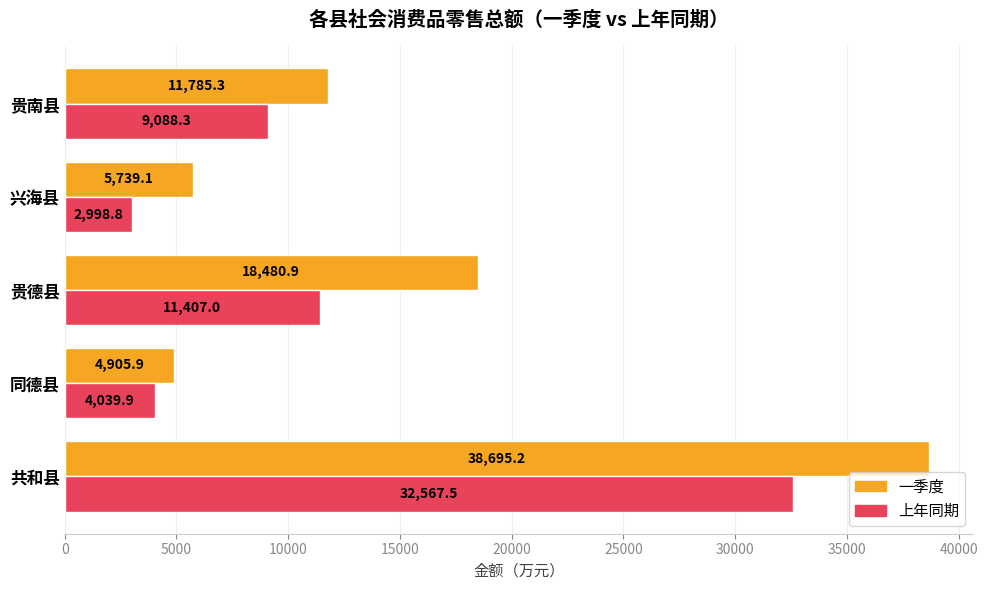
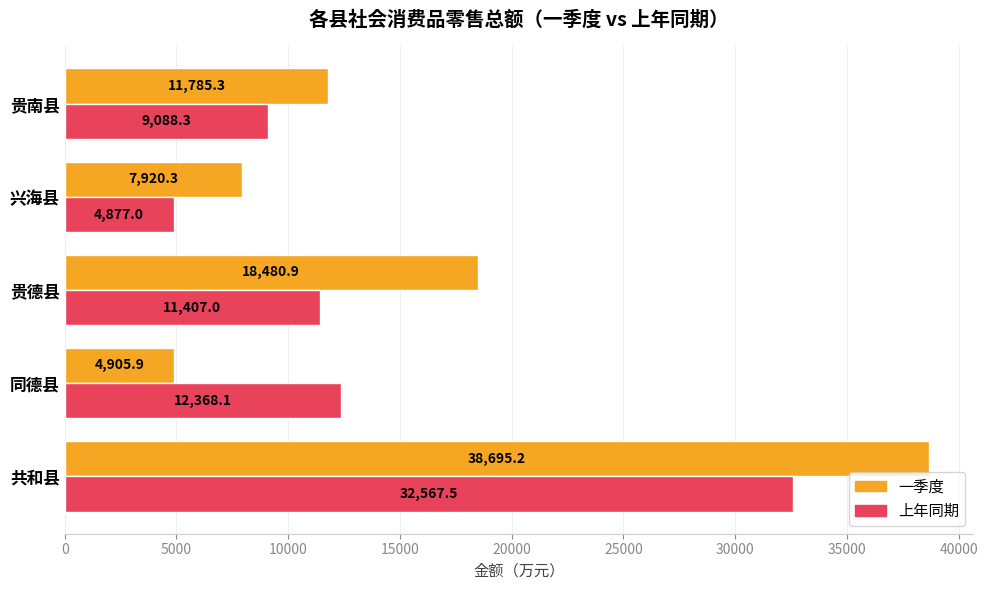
  {
    "一季度": {
      "贵南县": "11,785.3",
-     "兴海县": "5,739.1",
+     "兴海县": "7,920.3",
      "贵德县": "18,480.9",
      "同德县": "4,905.9",
      "共和县": "38,695.2"
    },
    "上年同期": {
      "贵南县": "9,088.3",
-     "兴海县": "2,998.8",
+     "兴海县": "4,877.0",
      "贵德县": "11,407.0",
-     "同德县": "4,039.9",
+     "同德县": "12,368.1",
      "共和县": "32,567.5"
    }
  }
